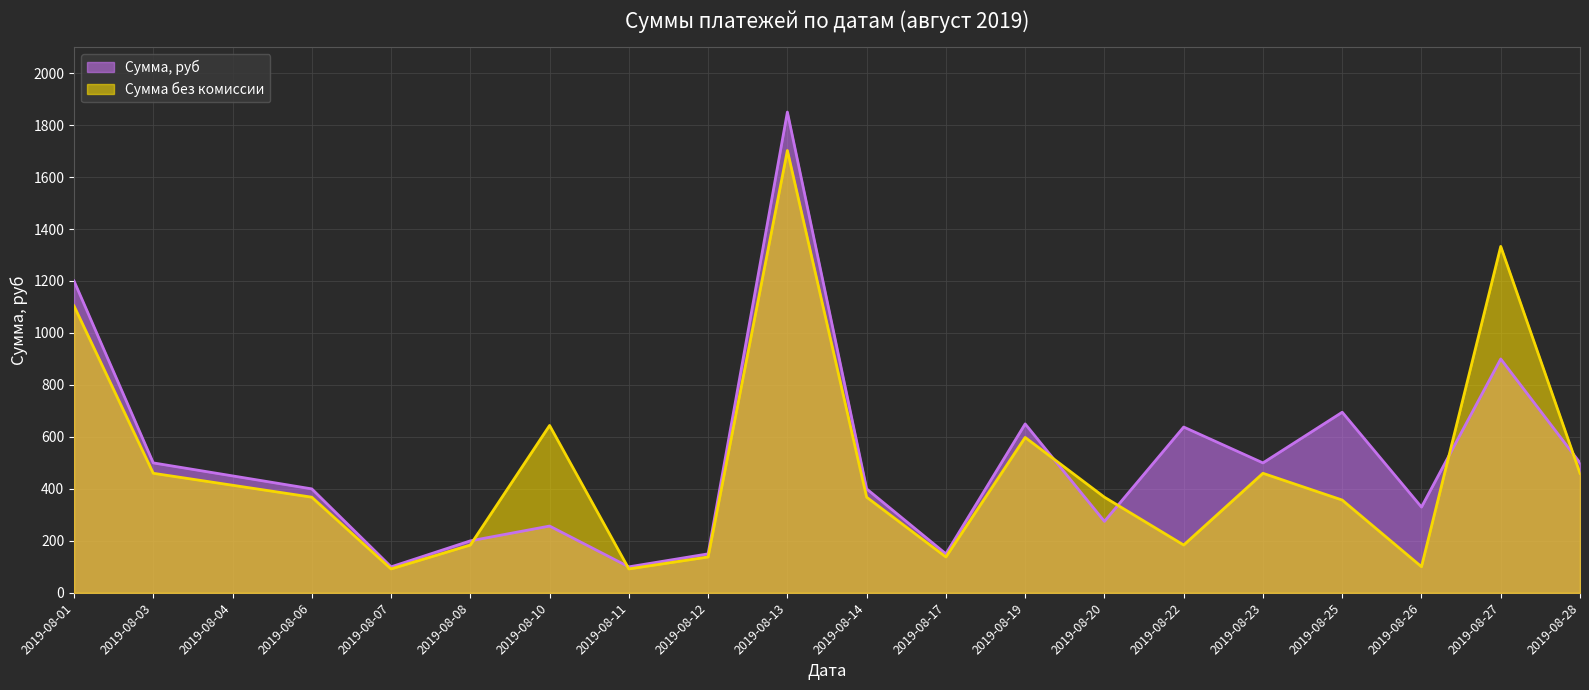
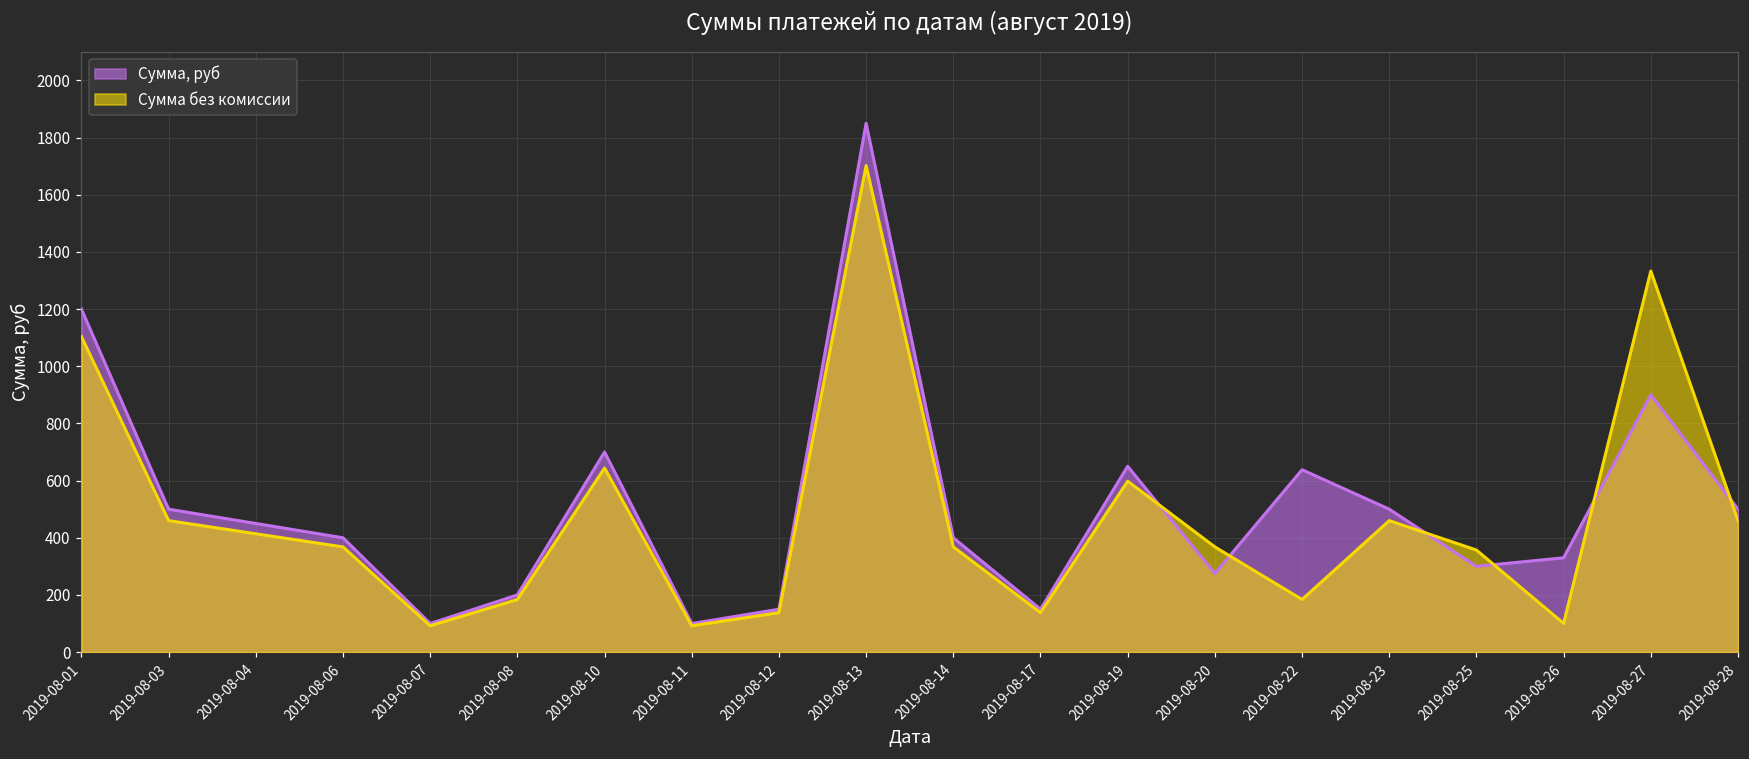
  {
    "Сумма, руб": {
      "2019-08-01": 1200,
      "2019-08-03": 500,
      "2019-08-04": 450,
      "2019-08-06": 400,
      "2019-08-08": 200,
-     "2019-08-10": 260,
+     "2019-08-10": 700,
      "2019-08-12": 150,
      "2019-08-13": 1850,
      "2019-08-14": 400,
      "2019-08-17": 150,
      "2019-08-19": 650,
      "2019-08-20": 280,
      "2019-08-22": 640,
      "2019-08-23": 500,
-     "2019-08-25": 700,
+     "2019-08-25": 300,
      "2019-08-26": 330,
      "2019-08-27": 900,
      "2019-08-28": 500
    },
    "Сумма без комиссии": {
      "2019-08-01": 1100,
      "2019-08-03": 460,
      "2019-08-04": 410,
      "2019-08-06": 370,
      "2019-08-08": 180,
      "2019-08-10": 640,
      "2019-08-12": 140,
      "2019-08-13": 1700,
      "2019-08-14": 370,
      "2019-08-17": 140,
      "2019-08-19": 600,
      "2019-08-20": 370,
      "2019-08-22": 180,
      "2019-08-23": 460,
      "2019-08-25": 360,
      "2019-08-26": 100,
      "2019-08-27": 1330,
      "2019-08-28": 460
    }
  }
